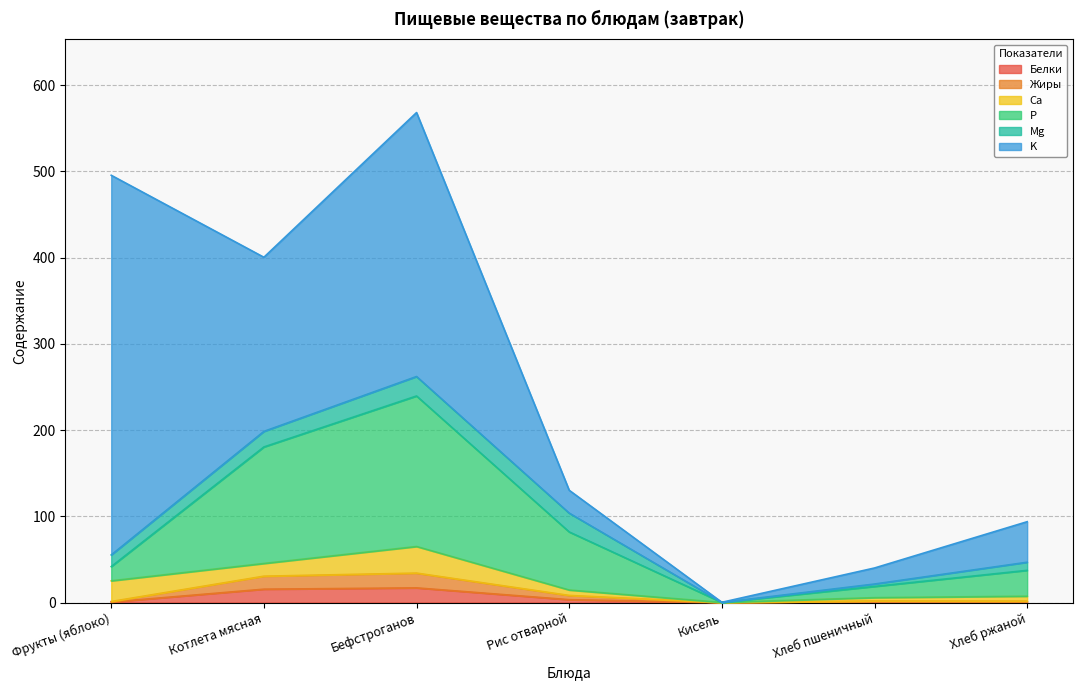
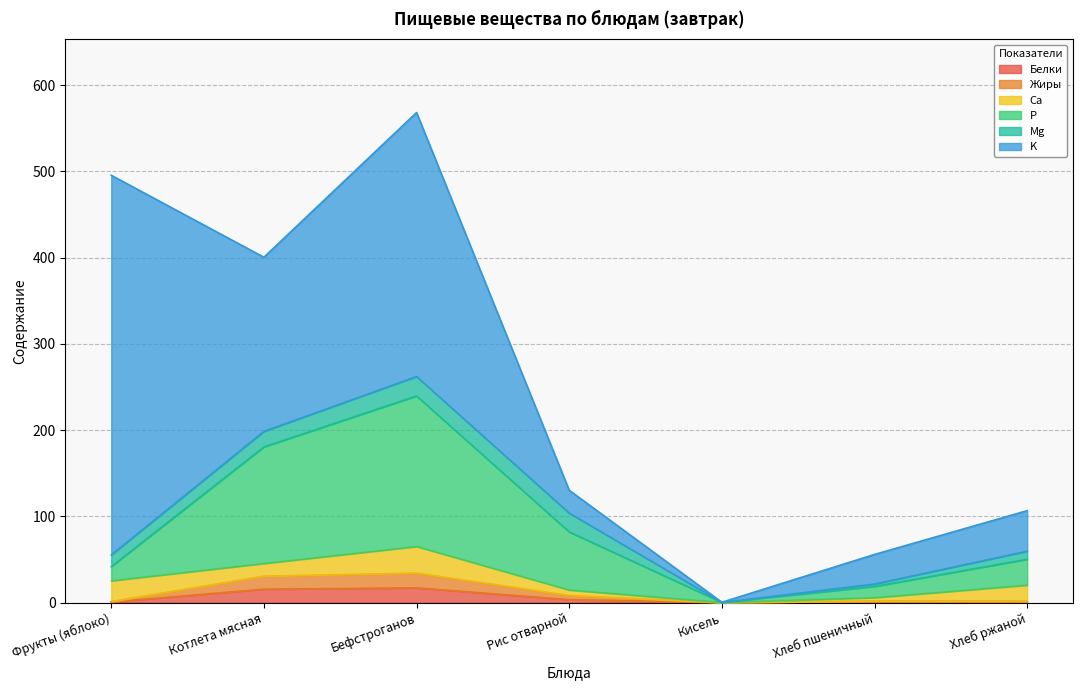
  {
    "Ca": {
      "Фрукты (яблоко)": 20,
      "Котлета мясная": 10,
      "Бефстроганов": 30,
      "Рис отварной": 10,
      "Хлеб пшеничный": 0,
-     "Хлеб ржаной": 10
+     "Хлеб ржаной": 20
    },
    "K": {
      "Фрукты (яблоко)": 440,
      "Котлета мясная": 200,
      "Бефстроганов": 310,
      "Рис отварной": 30,
-     "Хлеб пшеничный": 20,
+     "Хлеб пшеничный": 30,
      "Хлеб ржаной": 50
    }
  }
